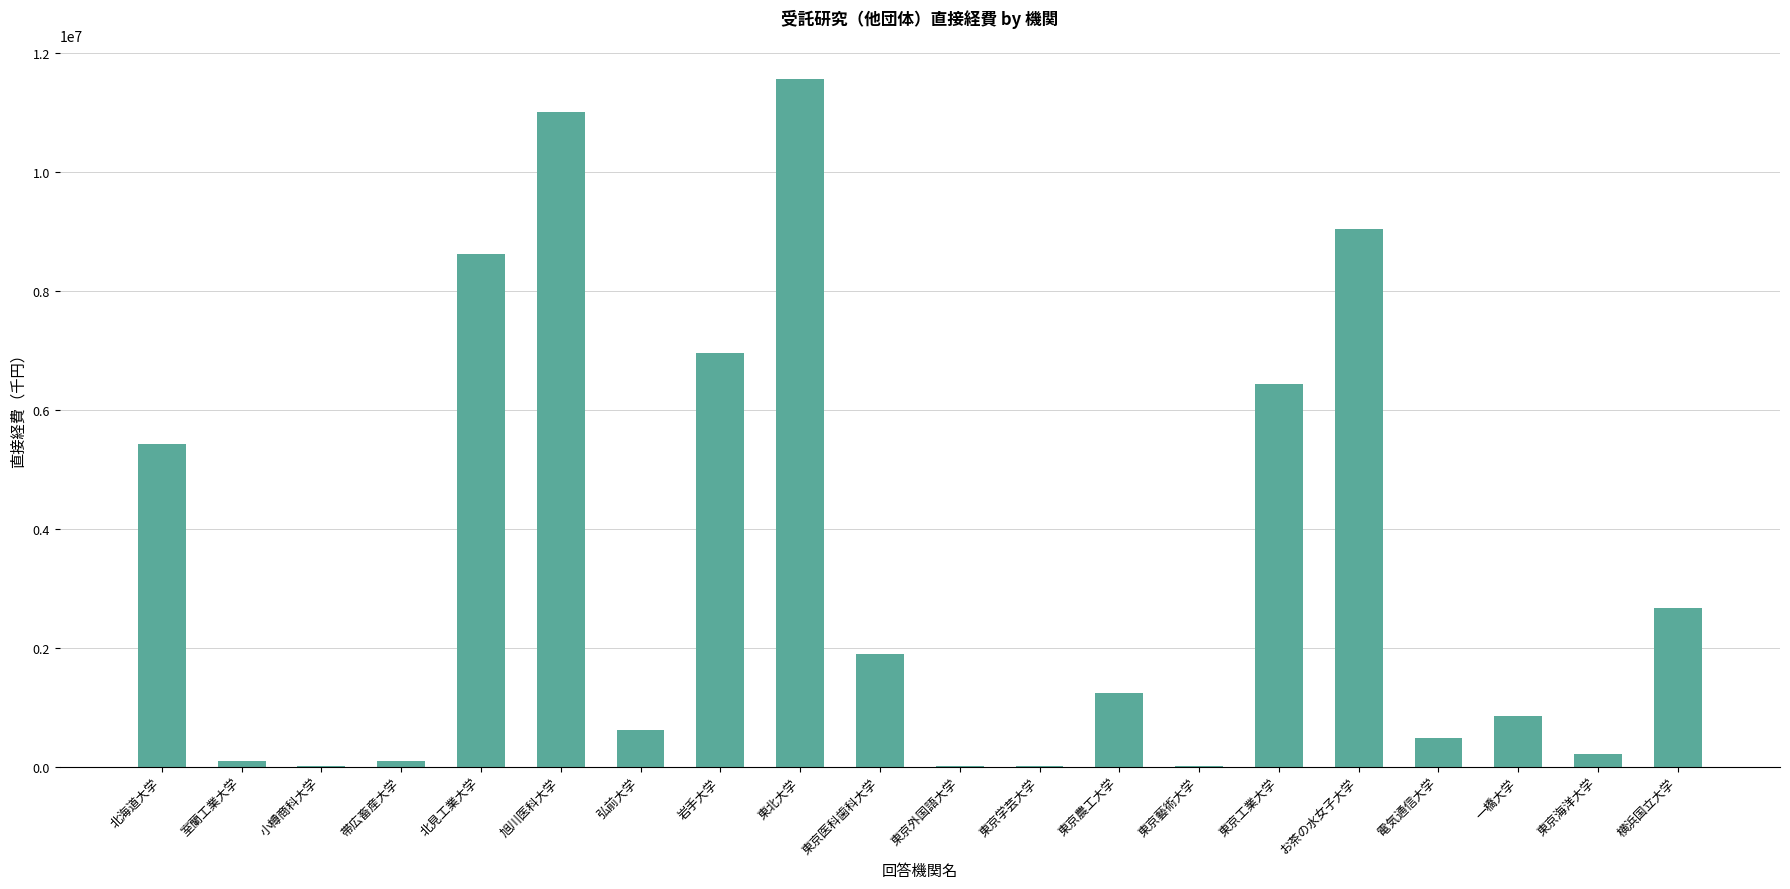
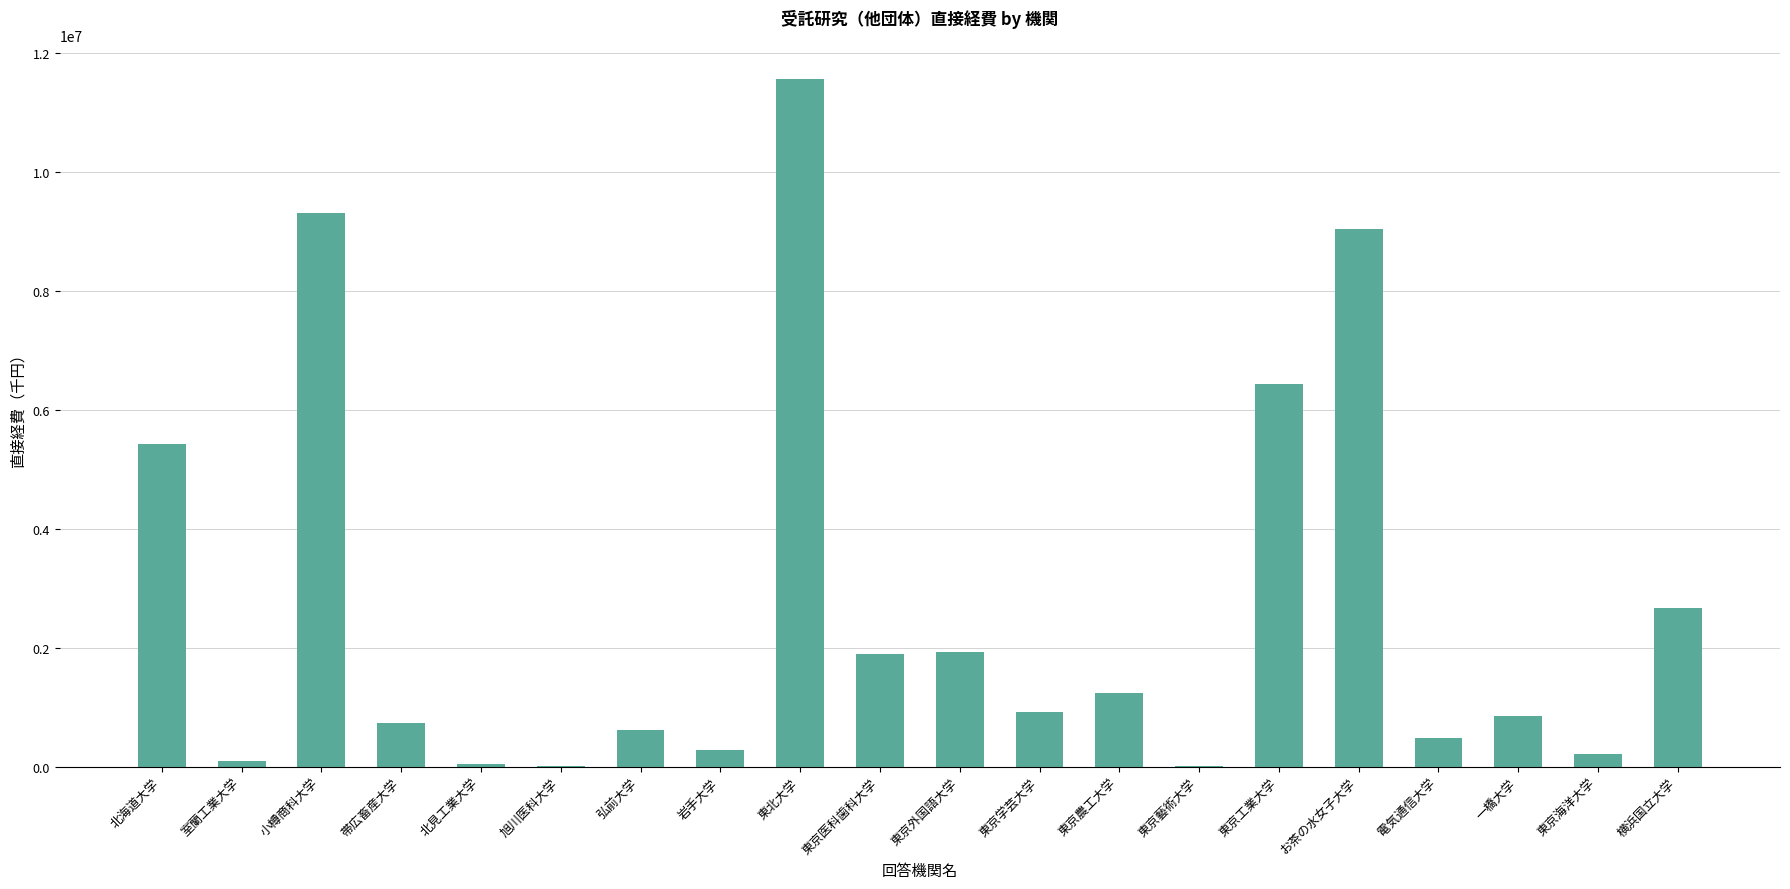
  {
    "北海道大学": 5400000,
    "室蘭工業大学": 100000,
-   "小樽商科大学": 0,
-   "帯広畜産大学": 100000,
-   "北見工業大学": 8600000,
-   "旭川医科大学": 11000000,
+   "小樽商科大学": 9300000,
+   "帯広畜産大学": 700000,
+   "北見工業大学": 0,
+   "旭川医科大学": 0,
    "弘前大学": 600000,
-   "岩手大学": 7000000,
+   "岩手大学": 300000,
    "東北大学": 11600000,
    "東京医科歯科大学": 1900000,
-   "東京外国語大学": 0,
-   "東京学芸大学": 0,
+   "東京外国語大学": 1900000,
+   "東京学芸大学": 900000,
    "東京農工大学": 1200000,
    "東京工業大学": 6400000,
    "お茶の水女子大学": 9000000,
    "電気通信大学": 500000,
    "一橋大学": 900000,
    "東京海洋大学": 200000,
    "横浜国立大学": 2700000
  }
